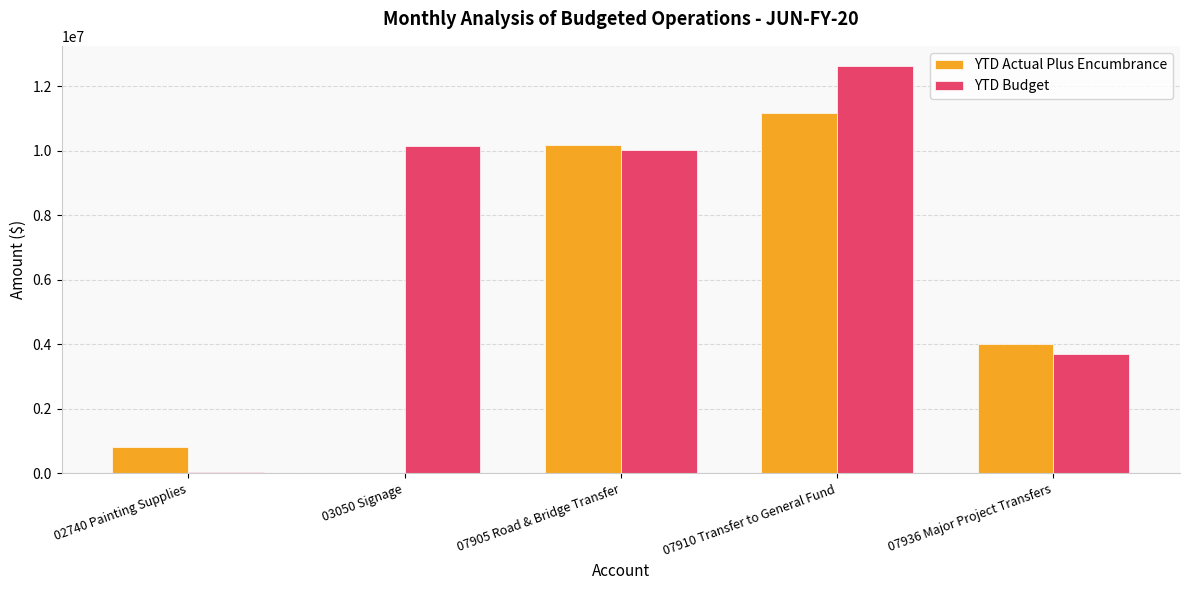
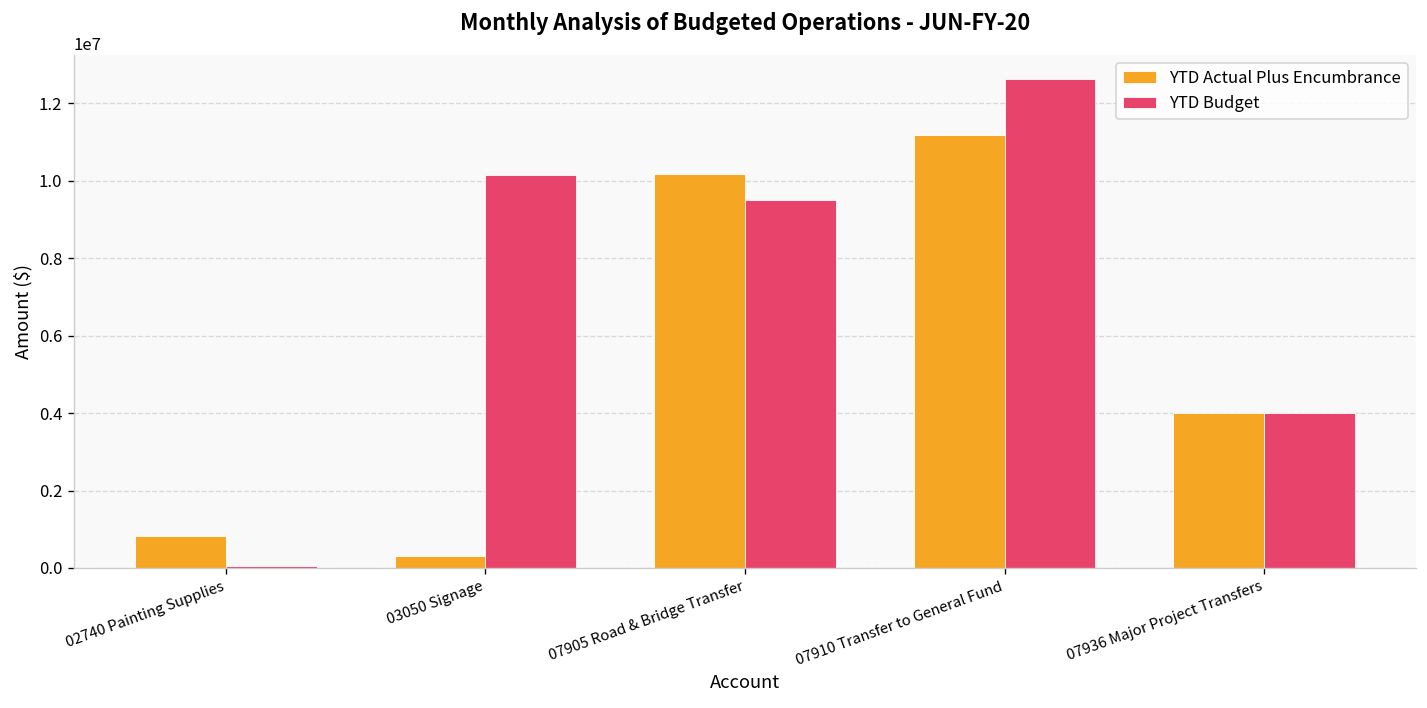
  {
    "YTD Actual Plus Encumbrance": {
      "02740 Painting Supplies": 800000,
-     "03050 Signage": 0,
+     "03050 Signage": 300000,
      "07905 Road & Bridge Transfer": 10200000,
      "07910 Transfer to General Fund": 11200000,
      "07936 Major Project Transfers": 4000000
    },
    "YTD Budget": {
      "03050 Signage": 10100000,
-     "07905 Road & Bridge Transfer": 10000000,
+     "07905 Road & Bridge Transfer": 9500000,
      "07910 Transfer to General Fund": 12600000,
-     "07936 Major Project Transfers": 3700000
+     "07936 Major Project Transfers": 4000000
    }
  }
